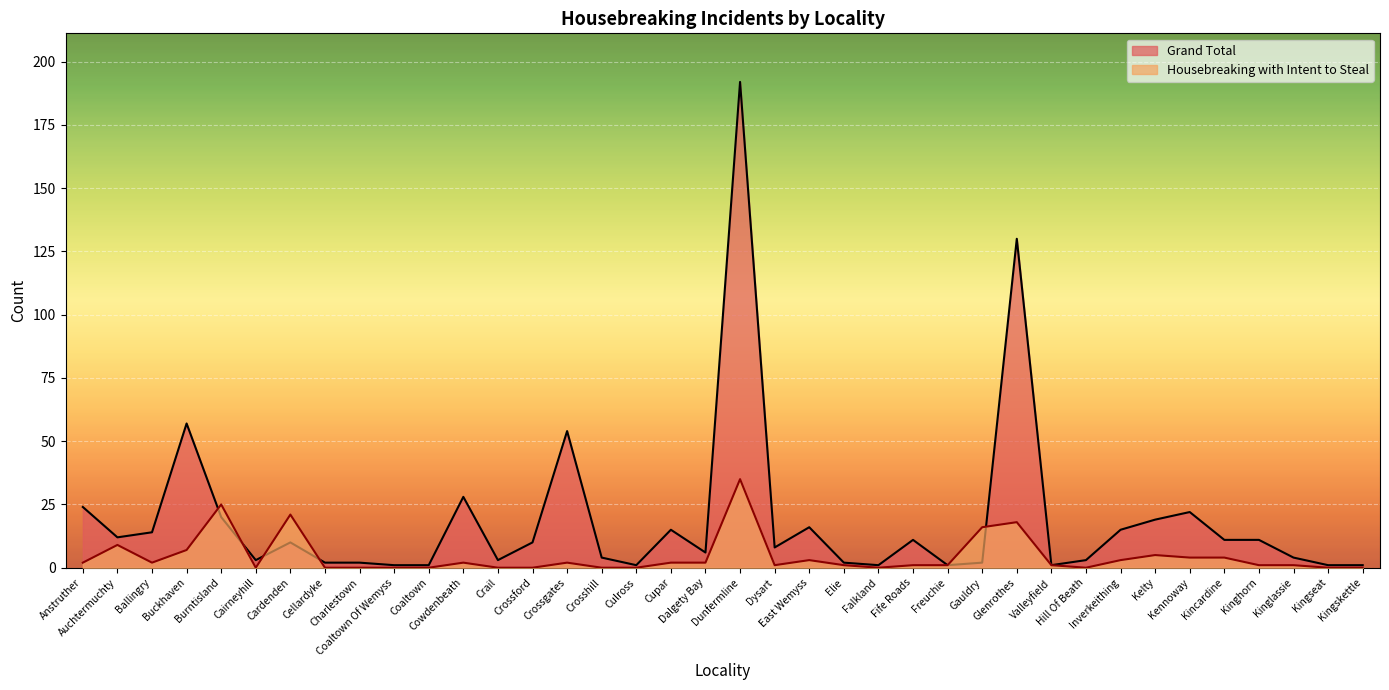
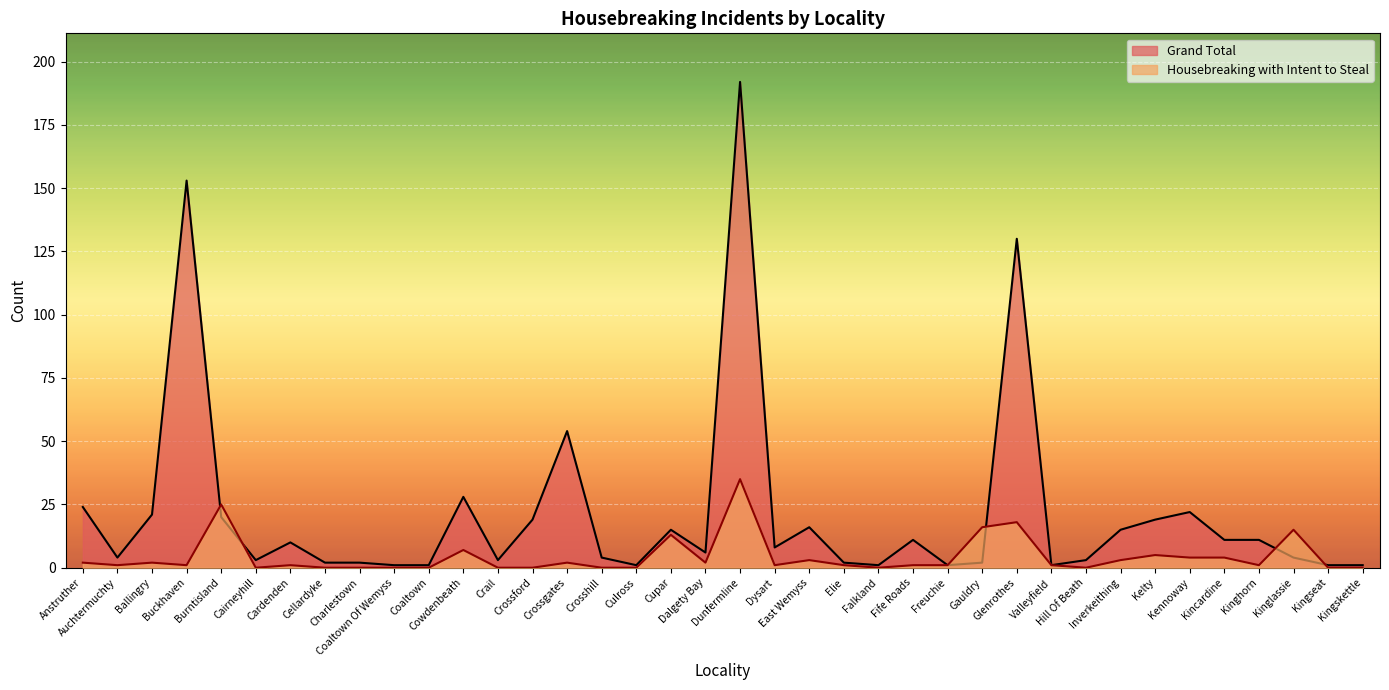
  {
    "Grand Total": {
      "Anstruther": 24,
-     "Auchtermuchty": 12,
-     "Ballingry": 14,
-     "Buckhaven": 57,
+     "Auchtermuchty": 4,
+     "Ballingry": 21,
+     "Buckhaven": 153,
      "Burntisland": 20,
      "Cairneyhill": 3,
      "Cardenden": 10,
      "Cellardyke": 2,
      "Charlestown": 2,
      "Cowdenbeath": 28,
      "Crail": 3,
-     "Crossford": 10,
+     "Crossford": 19,
      "Crossgates": 54,
      "Crosshill": 4,
      "Cupar": 15,
      "Dalgety Bay": 6,
      "Dunfermline": 192,
      "Dysart": 8,
      "East Wemyss": 16,
      "Elie": 2,
      "Fife Roads": 11,
      "Gauldry": 2,
      "Glenrothes": 130,
      "Hill Of Beath": 3,
      "Inverkeithing": 15,
      "Kelty": 19,
      "Kennoway": 22,
      "Kincardine": 11,
      "Kinghorn": 11,
      "Kinglassie": 4
    },
    "Housebreaking with Intent to Steal": {
      "Anstruther": 2,
-     "Auchtermuchty": 9,
+     "Auchtermuchty": 1,
      "Ballingry": 2,
-     "Buckhaven": 7,
+     "Buckhaven": 1,
      "Burntisland": 25,
      "Cairneyhill": 0,
-     "Cardenden": 21,
+     "Cardenden": 1,
      "Cellardyke": 0,
      "Charlestown": 0,
-     "Cowdenbeath": 2,
+     "Cowdenbeath": 7,
      "Crail": 0,
      "Crossford": 0,
      "Crossgates": 2,
      "Crosshill": 0,
-     "Cupar": 2,
+     "Cupar": 13,
      "Dalgety Bay": 2,
      "Dunfermline": 35,
      "Dysart": 1,
      "East Wemyss": 3,
      "Elie": 1,
      "Fife Roads": 1,
      "Gauldry": 16,
      "Glenrothes": 18,
      "Hill Of Beath": 0,
      "Inverkeithing": 3,
      "Kelty": 5,
      "Kennoway": 4,
      "Kincardine": 4,
      "Kinghorn": 1,
-     "Kinglassie": 1
+     "Kinglassie": 15
    }
  }
